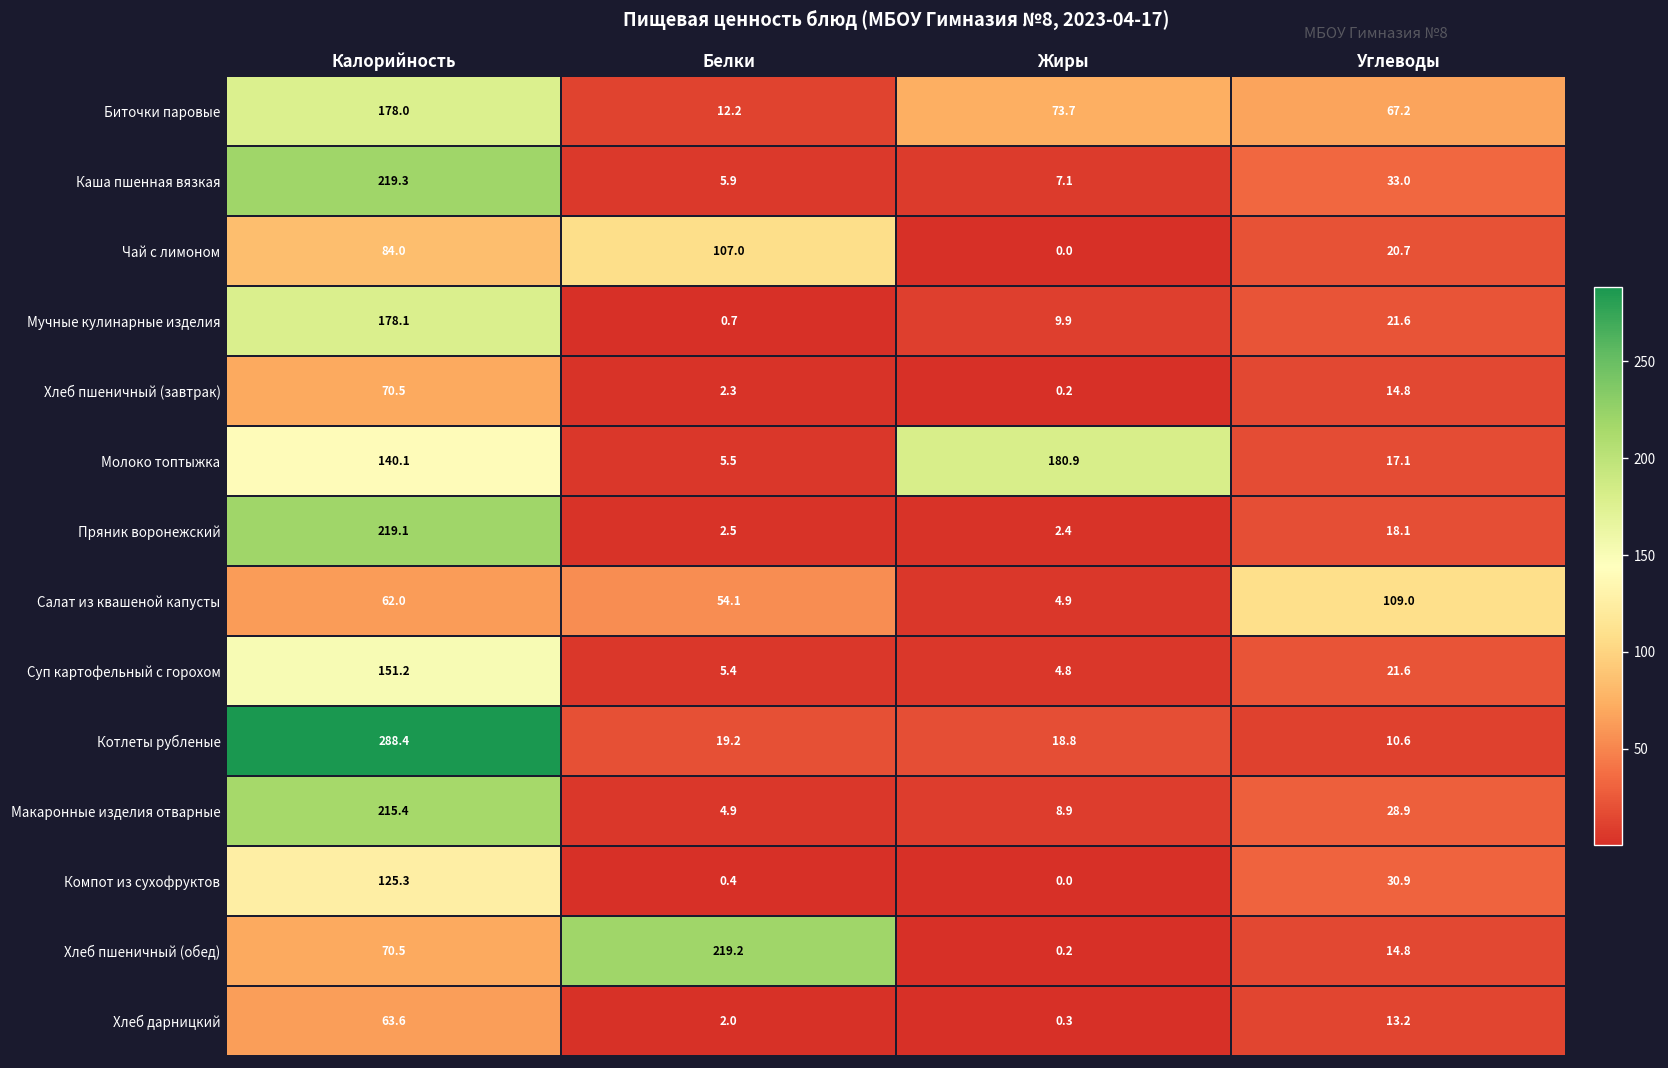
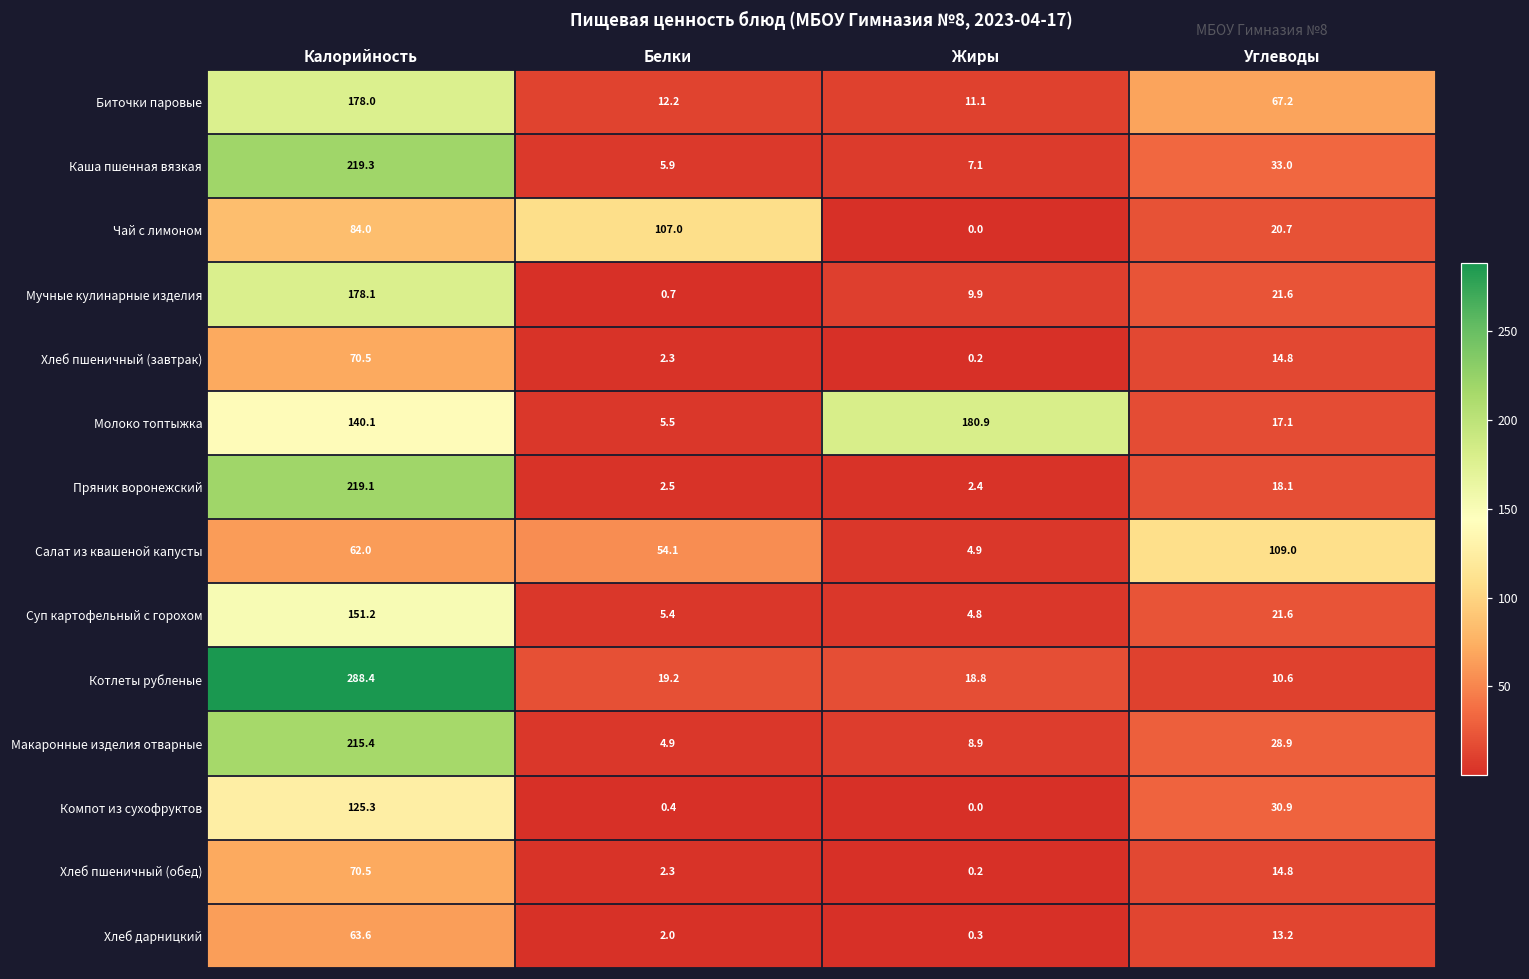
  {
    "Биточки паровые": {
      "Калорийность": 178.0,
      "Белки": 12.2,
-     "Жиры": 73.7,
+     "Жиры": 11.1,
      "Углеводы": 67.2
    },
    "Каша пшенная вязкая": {
      "Калорийность": 219.3,
      "Белки": 5.9,
      "Жиры": 7.1,
      "Углеводы": 33.0
    },
    "Чай с лимоном": {
      "Калорийность": 84.0,
      "Белки": 107.0,
      "Жиры": 0.0,
      "Углеводы": 20.7
    },
    "Мучные кулинарные изделия": {
      "Калорийность": 178.1,
      "Белки": 0.7,
      "Жиры": 9.9,
      "Углеводы": 21.6
    },
    "Хлеб пшеничный (завтрак)": {
      "Калорийность": 70.5,
      "Белки": 2.3,
      "Жиры": 0.2,
      "Углеводы": 14.8
    },
    "Молоко топтыжка": {
      "Калорийность": 140.1,
      "Белки": 5.5,
      "Жиры": 180.9,
      "Углеводы": 17.1
    },
    "Пряник воронежский": {
      "Калорийность": 219.1,
      "Белки": 2.5,
      "Жиры": 2.4,
      "Углеводы": 18.1
    },
    "Салат из квашеной капусты": {
      "Калорийность": 62.0,
      "Белки": 54.1,
      "Жиры": 4.9,
      "Углеводы": 109.0
    },
    "Суп картофельный с горохом": {
      "Калорийность": 151.2,
      "Белки": 5.4,
      "Жиры": 4.8,
      "Углеводы": 21.6
    },
    "Котлеты рубленые": {
      "Калорийность": 288.4,
      "Белки": 19.2,
      "Жиры": 18.8,
      "Углеводы": 10.6
    },
    "Макаронные изделия отварные": {
      "Калорийность": 215.4,
      "Белки": 4.9,
      "Жиры": 8.9,
      "Углеводы": 28.9
    },
    "Компот из сухофруктов": {
      "Калорийность": 125.3,
      "Белки": 0.4,
      "Жиры": 0.0,
      "Углеводы": 30.9
    },
    "Хлеб пшеничный (обед)": {
      "Калорийность": 70.5,
-     "Белки": 219.2,
+     "Белки": 2.3,
      "Жиры": 0.2,
      "Углеводы": 14.8
    },
    "Хлеб дарницкий": {
      "Калорийность": 63.6,
      "Белки": 2.0,
      "Жиры": 0.3,
      "Углеводы": 13.2
    }
  }
